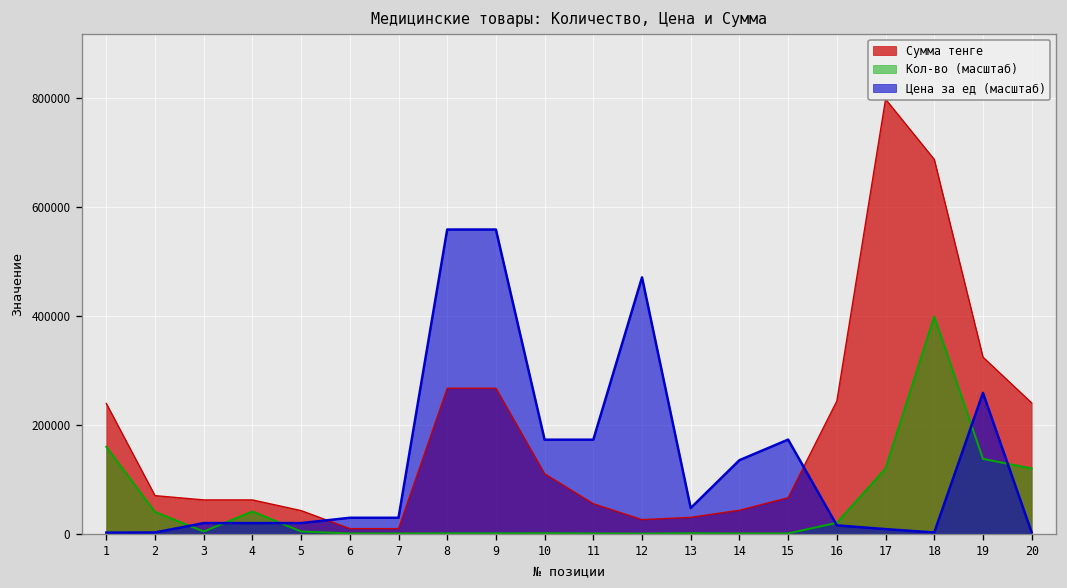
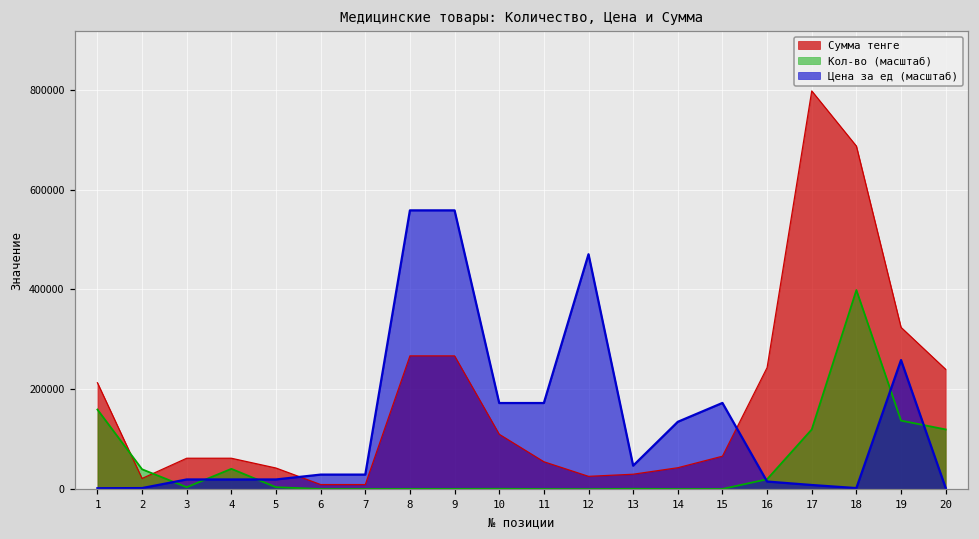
  {
    "Сумма тенге": {
-     "1": 240000,
-     "2": 70000,
+     "1": 210000,
+     "2": 20000,
      "3": 60000,
      "4": 60000,
      "5": 40000,
      "6": 10000,
      "7": 10000,
      "8": 270000,
      "9": 270000,
      "10": 110000,
      "11": 60000,
      "12": 30000,
      "13": 30000,
      "14": 40000,
      "15": 70000,
      "16": 240000,
      "17": 800000,
      "18": 690000,
      "19": 320000,
      "20": 240000
    },
    "Кол-во (масштаб)": {
      "1": 160000,
      "2": 40000,
      "3": 0,
      "4": 40000,
      "5": 0,
      "6": 0,
      "7": 0,
      "8": 0,
      "9": 0,
      "10": 0,
      "11": 0,
      "12": 0,
      "13": 0,
      "14": 0,
      "15": 0,
      "17": 120000,
      "18": 400000,
      "19": 140000,
      "20": 120000
    },
    "Цена за ед (масштаб)": {
      "1": 0,
      "2": 0,
      "3": 20000,
      "4": 20000,
      "5": 20000,
      "6": 30000,
      "7": 30000,
      "8": 560000,
      "9": 560000,
      "10": 170000,
      "11": 170000,
      "12": 470000,
      "13": 50000,
      "14": 130000,
      "15": 170000,
      "17": 10000,
      "18": 0,
      "19": 260000,
      "20": 0
    }
  }
